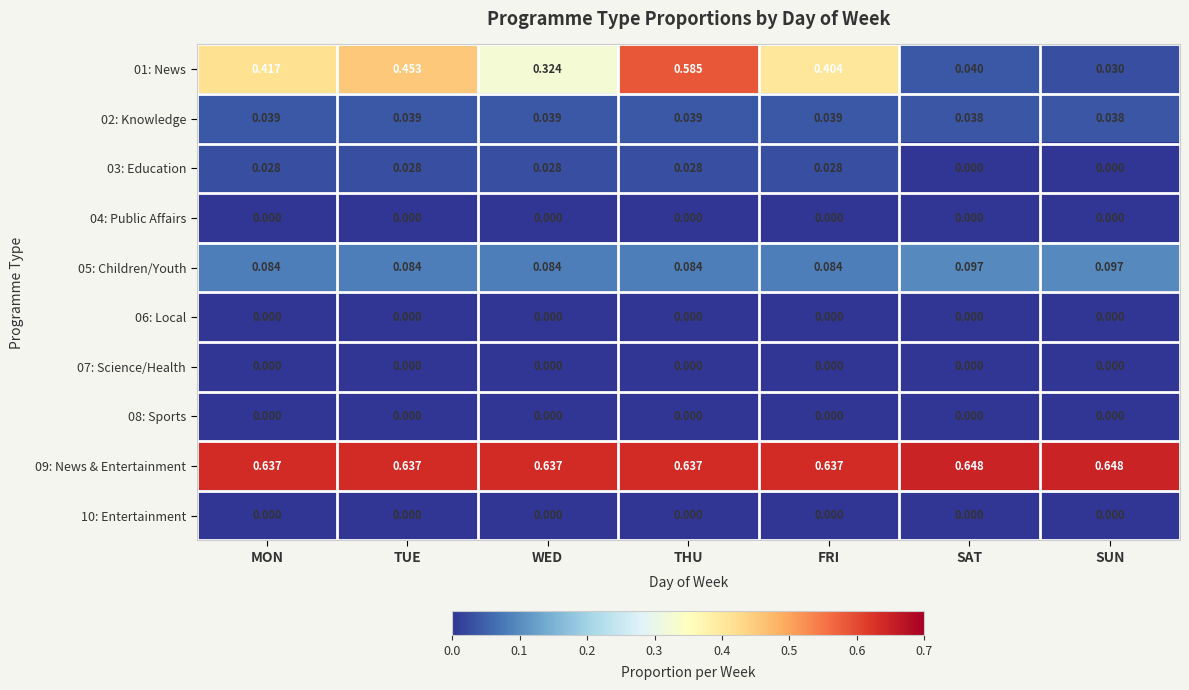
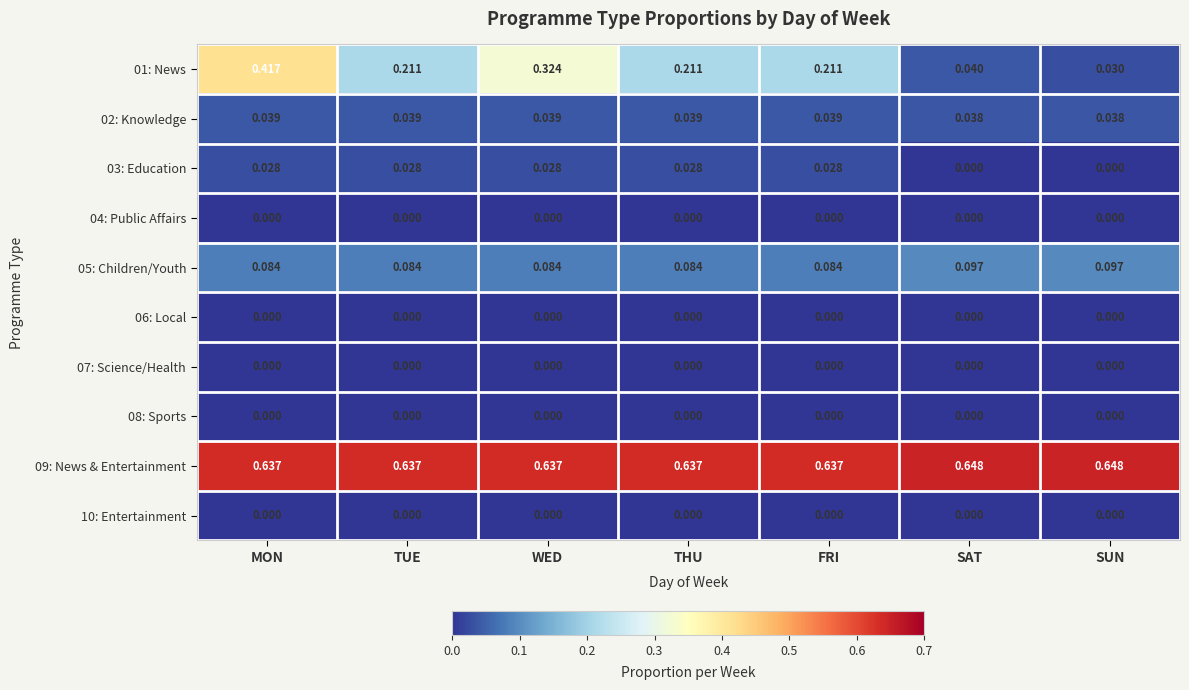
  {
    "01: News": {
      "MON": 0.417,
-     "TUE": 0.453,
+     "TUE": 0.211,
      "WED": 0.324,
-     "THU": 0.585,
-     "FRI": 0.404,
+     "THU": 0.211,
+     "FRI": 0.211,
      "SAT": 0.040,
      "SUN": 0.030
    },
    "02: Knowledge": {
      "MON": 0.039,
      "TUE": 0.039,
      "WED": 0.039,
      "THU": 0.039,
      "FRI": 0.039,
      "SAT": 0.038,
      "SUN": 0.038
    },
    "03: Education": {
      "MON": 0.028,
      "TUE": 0.028,
      "WED": 0.028,
      "THU": 0.028,
      "FRI": 0.028,
      "SAT": 0.000,
      "SUN": 0.000
    },
    "04: Public Affairs": {
      "MON": 0.000,
      "TUE": 0.000,
      "WED": 0.000,
      "THU": 0.000,
      "FRI": 0.000,
      "SAT": 0.000,
      "SUN": 0.000
    },
    "05: Children/Youth": {
      "MON": 0.084,
      "TUE": 0.084,
      "WED": 0.084,
      "THU": 0.084,
      "FRI": 0.084,
      "SAT": 0.097,
      "SUN": 0.097
    },
    "06: Local": {
      "MON": 0.000,
      "TUE": 0.000,
      "WED": 0.000,
      "THU": 0.000,
      "FRI": 0.000,
      "SAT": 0.000,
      "SUN": 0.000
    },
    "07: Science/Health": {
      "MON": 0.000,
      "TUE": 0.000,
      "WED": 0.000,
      "THU": 0.000,
      "FRI": 0.000,
      "SAT": 0.000,
      "SUN": 0.000
    },
    "08: Sports": {
      "MON": 0.000,
      "TUE": 0.000,
      "WED": 0.000,
      "THU": 0.000,
      "FRI": 0.000,
      "SAT": 0.000,
      "SUN": 0.000
    },
    "09: News & Entertainment": {
      "MON": 0.637,
      "TUE": 0.637,
      "WED": 0.637,
      "THU": 0.637,
      "FRI": 0.637,
      "SAT": 0.648,
      "SUN": 0.648
    },
    "10: Entertainment": {
      "MON": 0.000,
      "TUE": 0.000,
      "WED": 0.000,
      "THU": 0.000,
      "FRI": 0.000,
      "SAT": 0.000,
      "SUN": 0.000
    }
  }
